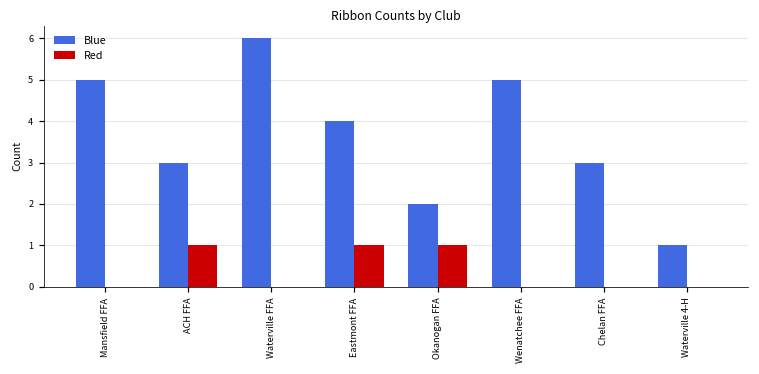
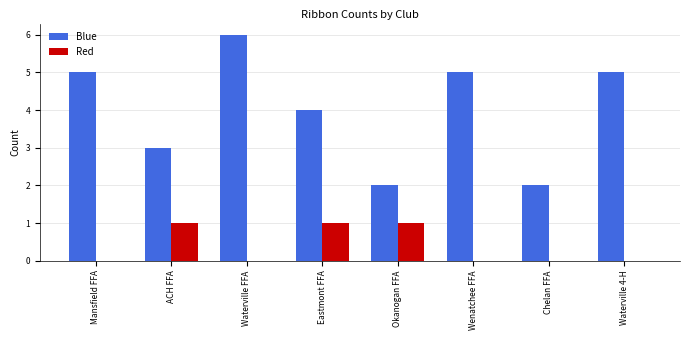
  {
    "Blue": {
      "Mansfield FFA": 5,
      "ACH FFA": 3,
      "Waterville FFA": 6,
      "Eastmont FFA": 4,
      "Okanogan FFA": 2,
      "Wenatchee FFA": 5,
-     "Chelan FFA": 3,
-     "Waterville 4-H": 1
+     "Chelan FFA": 2,
+     "Waterville 4-H": 5
    },
    "Red": {
      "Mansfield FFA": 0,
      "ACH FFA": 1,
      "Waterville FFA": 0,
      "Eastmont FFA": 1,
      "Okanogan FFA": 1,
      "Wenatchee FFA": 0,
      "Chelan FFA": 0,
      "Waterville 4-H": 0
    }
  }
